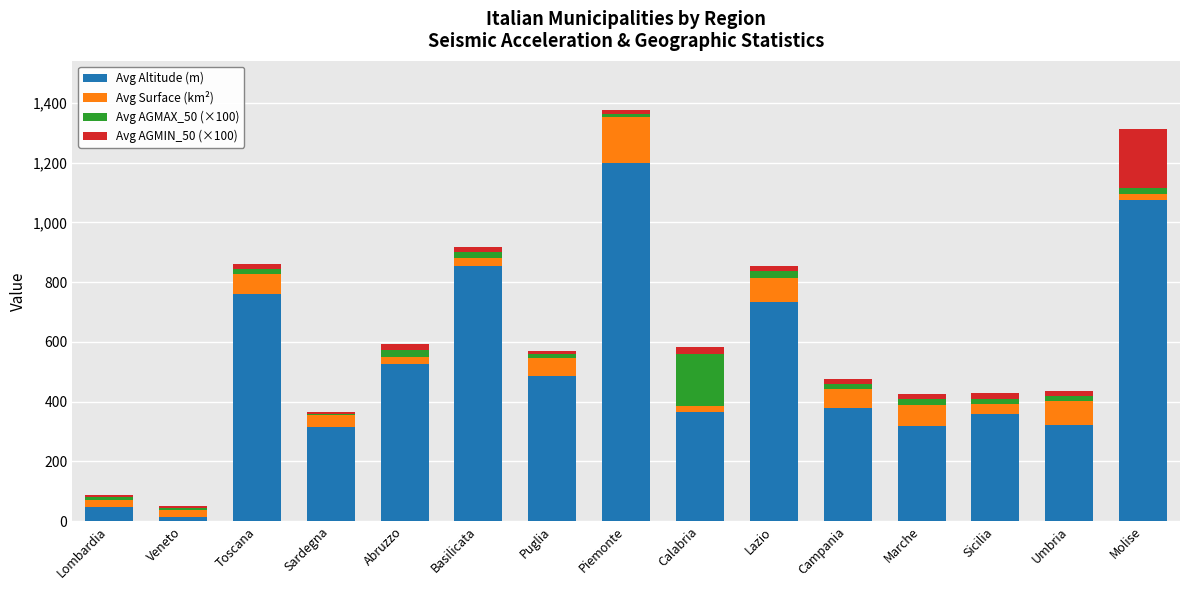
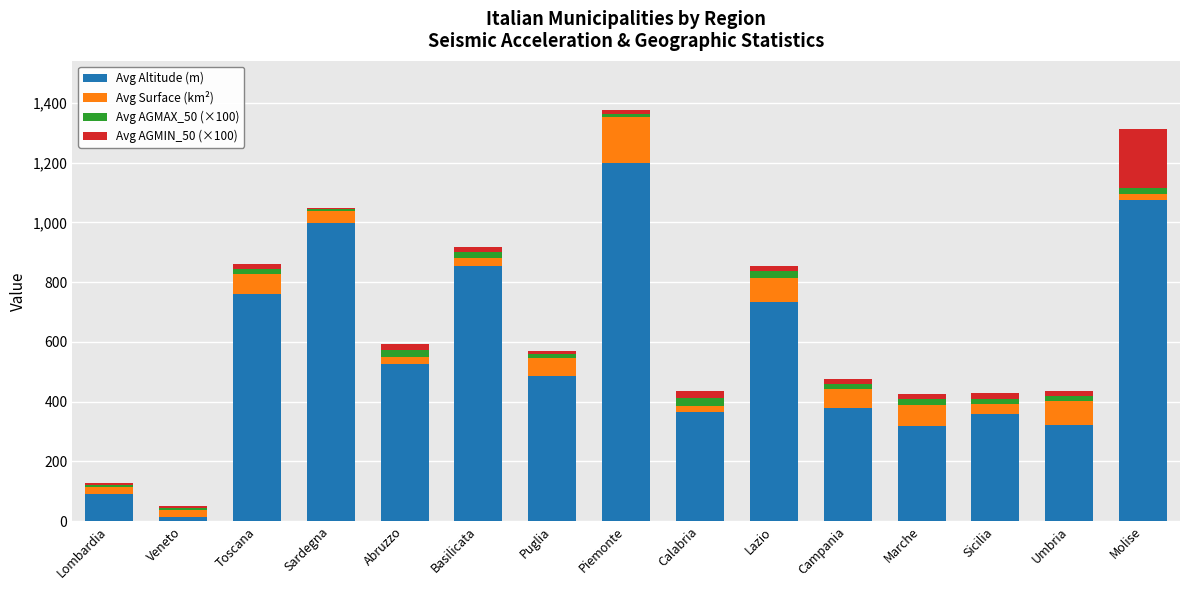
  {
    "Avg Altitude (m)": {
-     "Lombardia": "50",
+     "Lombardia": "90",
      "Veneto": "10",
      "Toscana": "760",
-     "Sardegna": "320",
+     "Sardegna": "1,000",
      "Abruzzo": "530",
      "Basilicata": "850",
      "Puglia": "490",
      "Piemonte": "1,200",
      "Calabria": "370",
      "Lazio": "730",
      "Campania": "380",
      "Marche": "320",
      "Sicilia": "360",
      "Umbria": "320",
      "Molise": "1,070"
    },
    "Avg Surface (km²)": {
      "Lombardia": "20",
      "Veneto": "20",
      "Toscana": "70",
      "Sardegna": "40",
      "Abruzzo": "20",
      "Basilicata": "30",
      "Puglia": "60",
      "Piemonte": "150",
      "Calabria": "20",
      "Lazio": "80",
      "Campania": "60",
      "Marche": "70",
      "Sicilia": "30",
      "Umbria": "80",
      "Molise": "20"
    },
    "Avg AGMAX_50 (×100)": {
      "Toscana": "20",
      "Abruzzo": "20",
      "Basilicata": "20",
      "Puglia": "10",
      "Piemonte": "10",
-     "Calabria": "170",
+     "Calabria": "20",
      "Lazio": "20",
      "Campania": "20",
      "Marche": "20",
      "Sicilia": "20",
      "Umbria": "20",
      "Molise": "20"
    },
    "Avg AGMIN_50 (×100)": {
      "Toscana": "20",
      "Abruzzo": "20",
      "Basilicata": "20",
      "Puglia": "10",
      "Piemonte": "10",
      "Calabria": "20",
      "Lazio": "20",
      "Campania": "20",
      "Marche": "20",
      "Sicilia": "20",
      "Umbria": "20",
      "Molise": "200"
    }
  }
